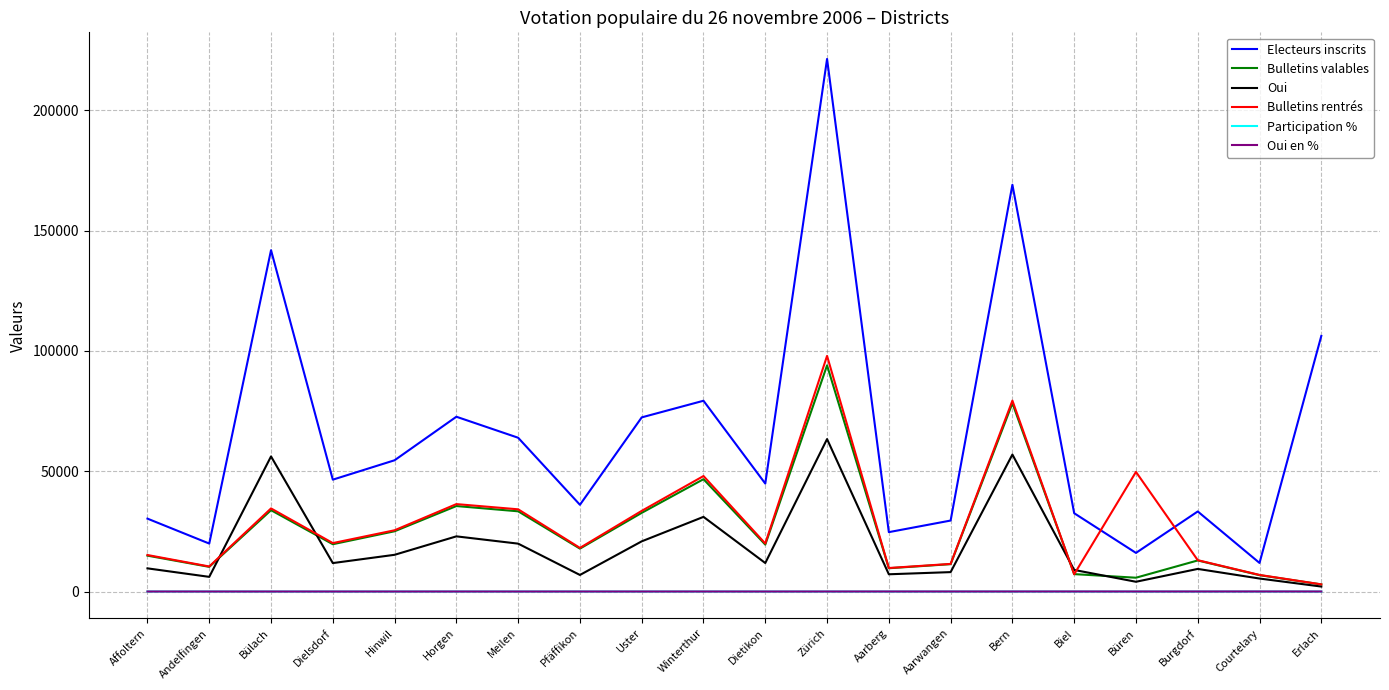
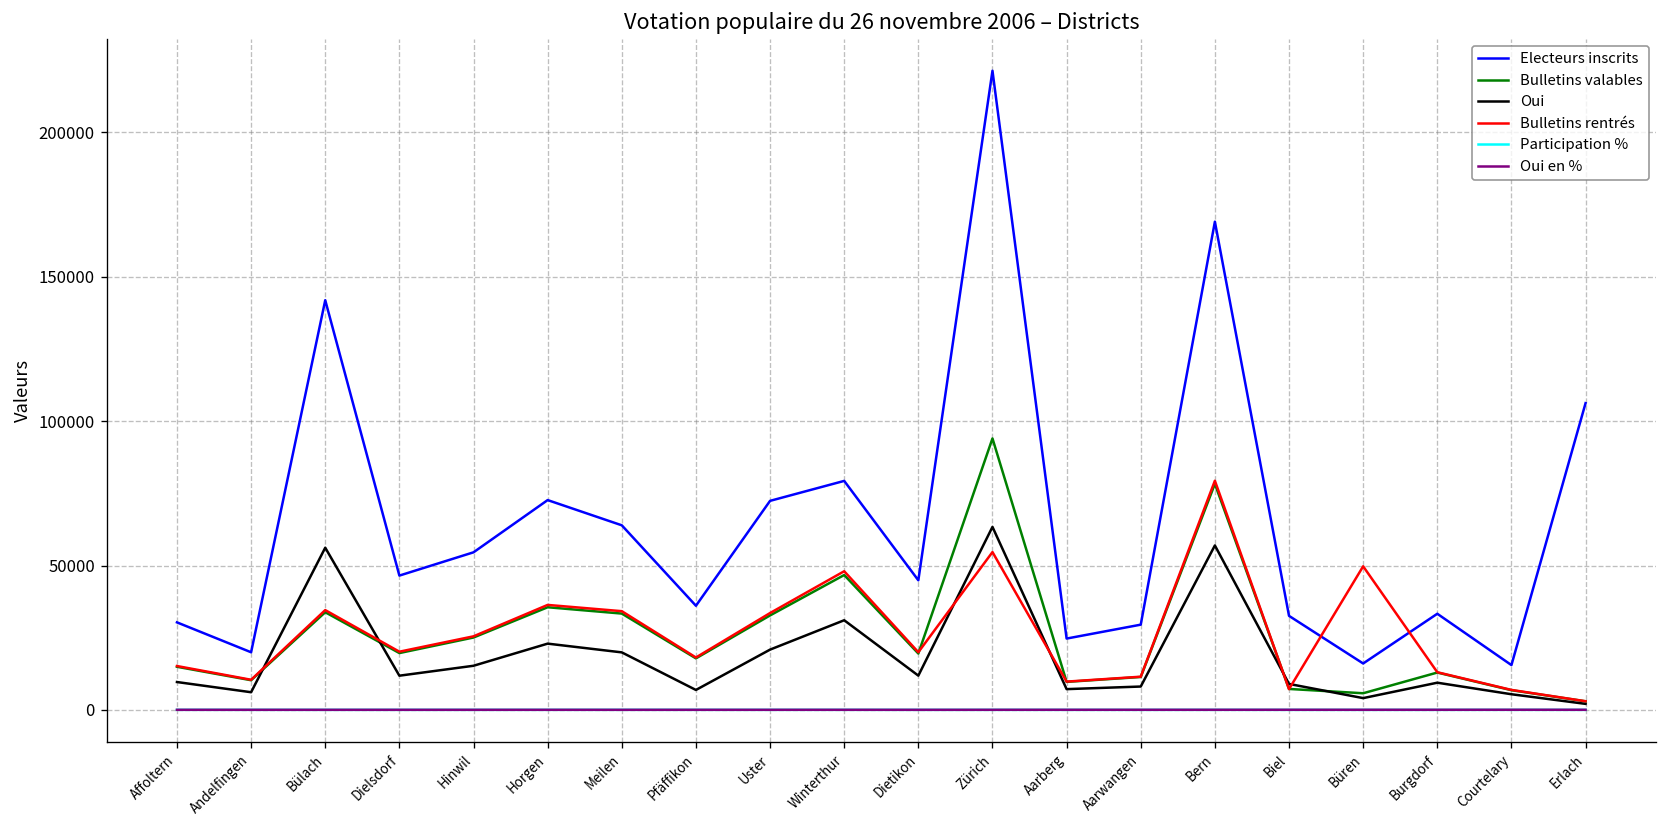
  {
    "Electeurs inscrits": {
      "Affoltern": 30000,
      "Andelfingen": 20000,
      "Bülach": 142000,
      "Dielsdorf": 47000,
      "Hinwil": 55000,
      "Horgen": 73000,
      "Meilen": 64000,
      "Pfäffikon": 36000,
      "Uster": 72000,
      "Winterthur": 79000,
      "Dietikon": 45000,
      "Zürich": 221000,
      "Aarberg": 25000,
      "Aarwangen": 30000,
      "Bern": 169000,
      "Biel": 33000,
      "Büren": 16000,
      "Burgdorf": 33000,
-     "Courtelary": 12000,
+     "Courtelary": 16000,
      "Erlach": 106000
    },
    "Bulletins valables": {
      "Winterthur": 47000,
      "Zürich": 94000,
      "Bern": 78000,
      "Büren": 6000
    },
    "Oui": {
      "Affoltern": 10000,
      "Andelfingen": 6000,
      "Bülach": 56000,
      "Dielsdorf": 12000,
      "Hinwil": 15000,
      "Horgen": 23000,
      "Meilen": 20000,
      "Pfäffikon": 7000,
      "Uster": 21000,
      "Winterthur": 31000,
      "Dietikon": 12000,
      "Zürich": 63000,
      "Aarberg": 7000,
      "Aarwangen": 8000,
      "Bern": 57000,
      "Biel": 9000,
      "Büren": 4000,
      "Burgdorf": 9000,
      "Courtelary": 5000
    },
    "Bulletins rentrés": {
      "Winterthur": 48000,
-     "Zürich": 98000,
+     "Zürich": 55000,
      "Bern": 79000,
      "Büren": 50000
    },
    "Oui en %": {
      "Affoltern": 0,
      "Andelfingen": 0,
      "Bülach": 0,
      "Dielsdorf": 0,
      "Hinwil": 0,
      "Horgen": 0,
      "Meilen": 0,
      "Pfäffikon": 0,
      "Uster": 0,
      "Winterthur": 0,
      "Dietikon": 0,
      "Zürich": 0,
      "Aarberg": 0,
      "Aarwangen": 0,
      "Bern": 0,
      "Biel": 0,
      "Büren": 0,
      "Burgdorf": 0,
      "Courtelary": 0,
      "Erlach": 0
    }
  }
